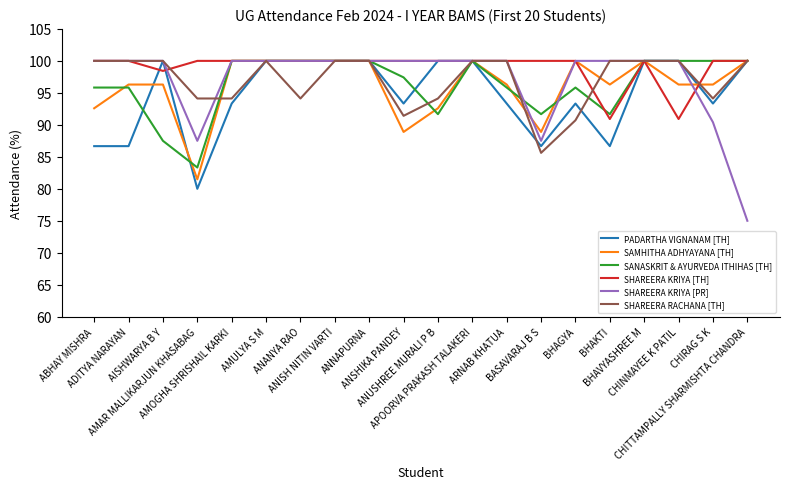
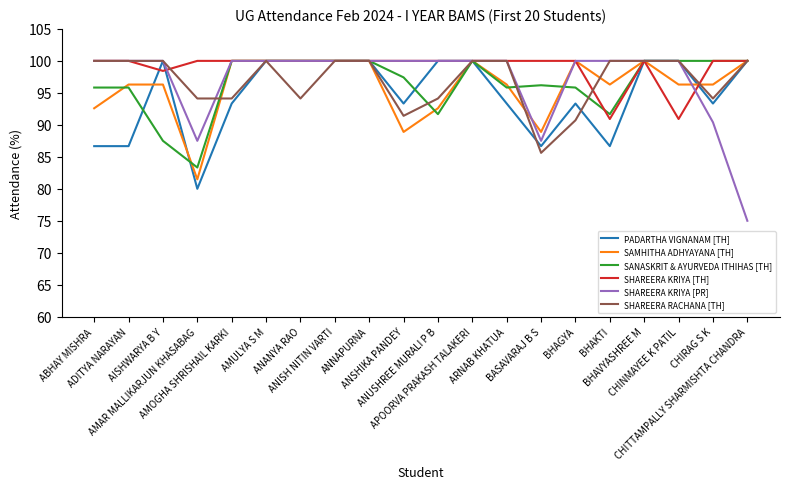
  {
    "PADARTHA VIGNANAM [TH]": {
      "ABHAY MISHRA": 87,
      "ADITYA NARAYAN": 87,
      "AMAR MALLIKARJUN KHASABAG": 80,
      "AMOGHA SHRISHAIL KARKI": 93,
      "ANSHIKA PANDEY": 93,
      "ARNAB KHATUA": 93,
      "BASAVARAJ B S": 87,
      "BHAGYA": 93,
      "BHAKTI": 87,
      "CHIRAG S K": 93
    },
    "SAMHITHA ADHYAYANA [TH]": {
      "ABHAY MISHRA": 93,
      "ADITYA NARAYAN": 96,
      "AISHWARYA B Y": 96,
      "AMAR MALLIKARJUN KHASABAG": 81,
      "ANSHIKA PANDEY": 89,
      "ANUSHREE MURALI P B": 93,
      "ARNAB KHATUA": 96,
      "BASAVARAJ B S": 89,
      "BHAKTI": 96,
      "CHINMAYEE K PATIL": 96,
      "CHIRAG S K": 96
    },
    "SANASKRIT & AYURVEDA ITHIHAS [TH]": {
      "ABHAY MISHRA": 96,
      "ADITYA NARAYAN": 96,
      "AISHWARYA B Y": 88,
      "AMAR MALLIKARJUN KHASABAG": 83,
      "ANSHIKA PANDEY": 97,
      "ANUSHREE MURALI P B": 92,
      "ARNAB KHATUA": 96,
-     "BASAVARAJ B S": 92,
+     "BASAVARAJ B S": 96,
      "BHAGYA": 96,
      "BHAKTI": 92
    },
    "SHAREERA KRIYA [TH]": {
      "AISHWARYA B Y": 98,
      "AMAR MALLIKARJUN KHASABAG": 100,
      "BASAVARAJ B S": 100,
      "BHAKTI": 91,
      "CHINMAYEE K PATIL": 91
    },
    "SHAREERA KRIYA [PR]": {
      "AMAR MALLIKARJUN KHASABAG": 88,
      "BASAVARAJ B S": 88,
      "CHIRAG S K": 90,
      "CHITTAMPALLY SHARMISHTA CHANDRA": 75
    },
    "SHAREERA RACHANA [TH]": {
      "AMAR MALLIKARJUN KHASABAG": 94,
      "AMOGHA SHRISHAIL KARKI": 94,
      "ANANYA RAO": 94,
      "ANSHIKA PANDEY": 91,
      "ANUSHREE MURALI P B": 94,
      "BASAVARAJ B S": 86,
      "BHAGYA": 91,
      "CHIRAG S K": 94
    }
  }
